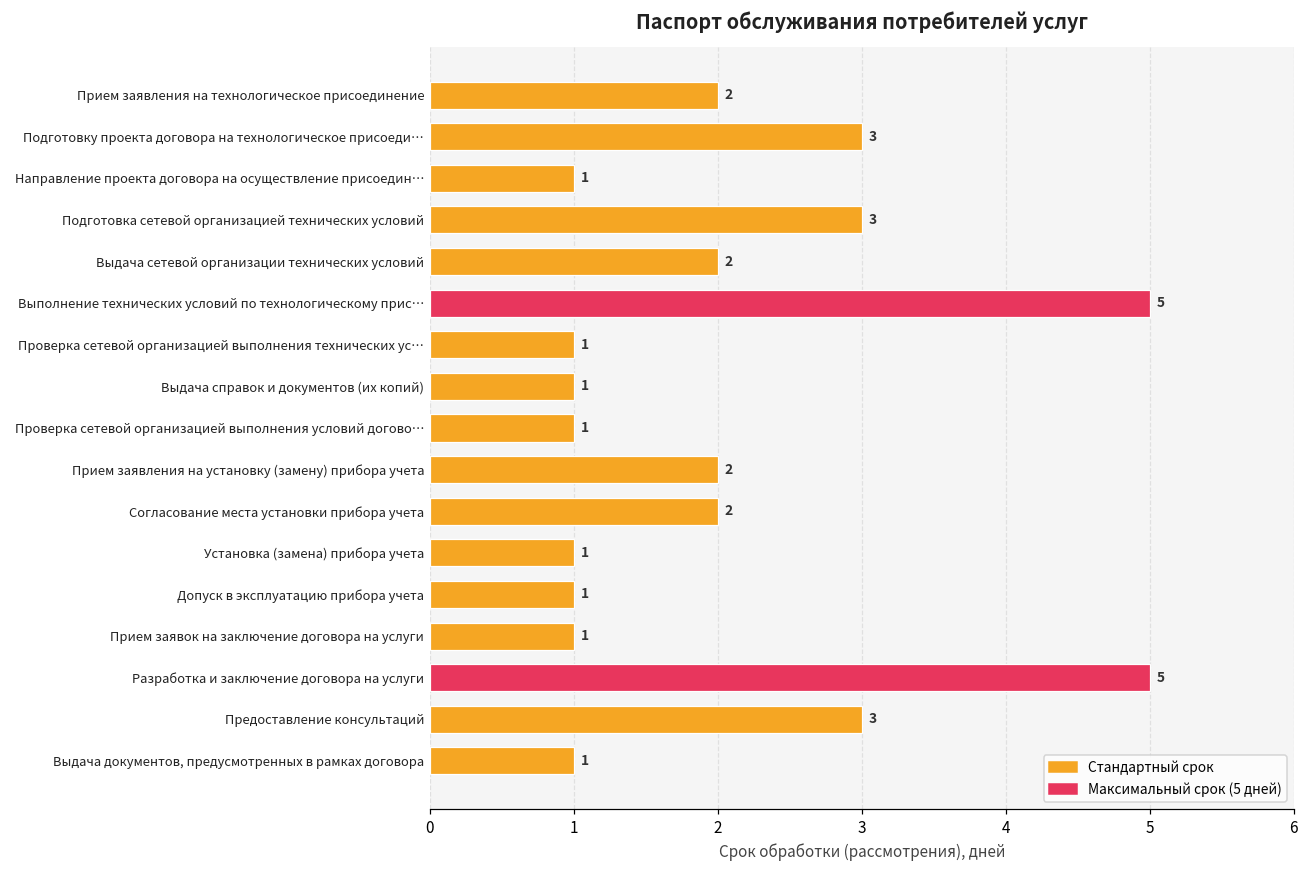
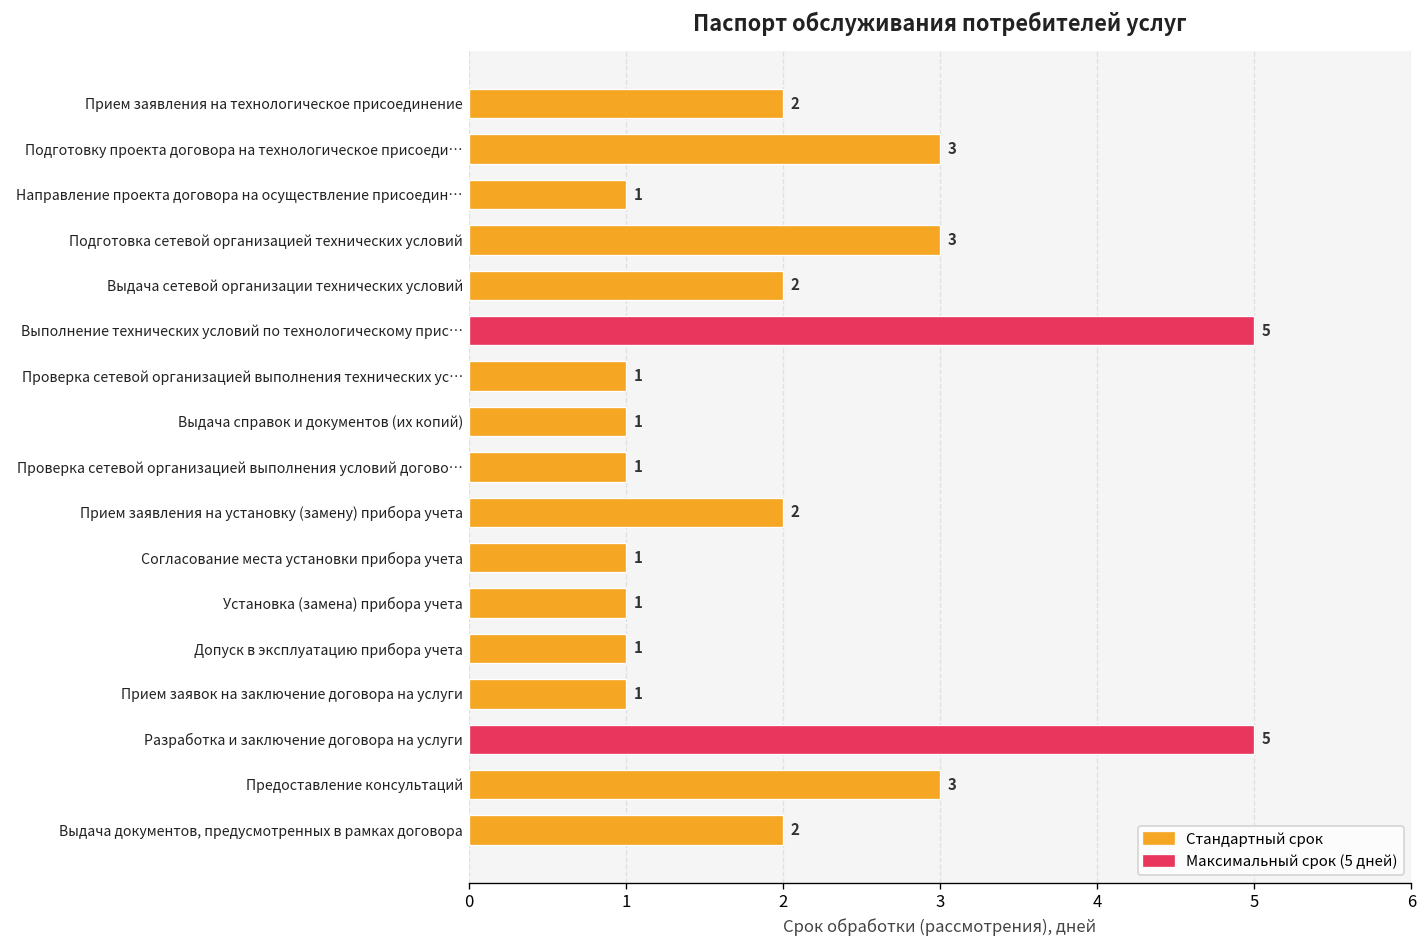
  {
    "Прием заявления на технологическое присоединение": 2,
    "Подготовку проекта договора на технологическое присоеди…": 3,
    "Направление проекта договора на осуществление присоедин…": 1,
    "Подготовка сетевой организацией технических условий": 3,
    "Выдача сетевой организации технических условий": 2,
    "Выполнение технических условий по технологическому прис…": 5,
    "Проверка сетевой организацией выполнения технических ус…": 1,
    "Выдача справок и документов (их копий)": 1,
    "Проверка сетевой организацией выполнения условий догово…": 1,
    "Прием заявления на установку (замену) прибора учета": 2,
-   "Согласование места установки прибора учета": 2,
+   "Согласование места установки прибора учета": 1,
    "Установка (замена) прибора учета": 1,
    "Допуск в эксплуатацию прибора учета": 1,
    "Прием заявок на заключение договора на услуги": 1,
    "Разработка и заключение договора на услуги": 5,
    "Предоставление консультаций": 3,
-   "Выдача документов, предусмотренных в рамках договора": 1
+   "Выдача документов, предусмотренных в рамках договора": 2
  }
